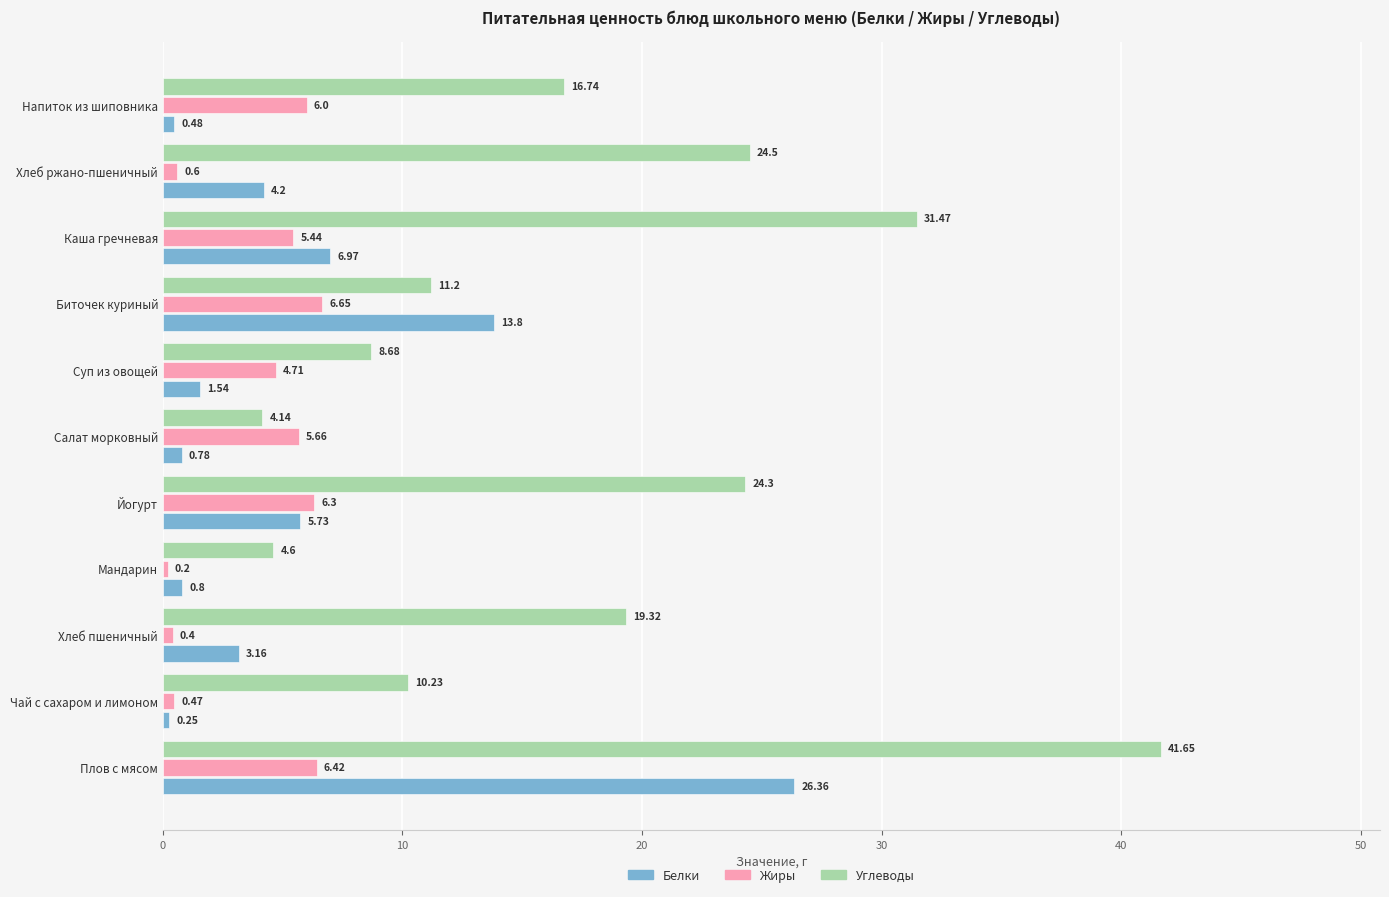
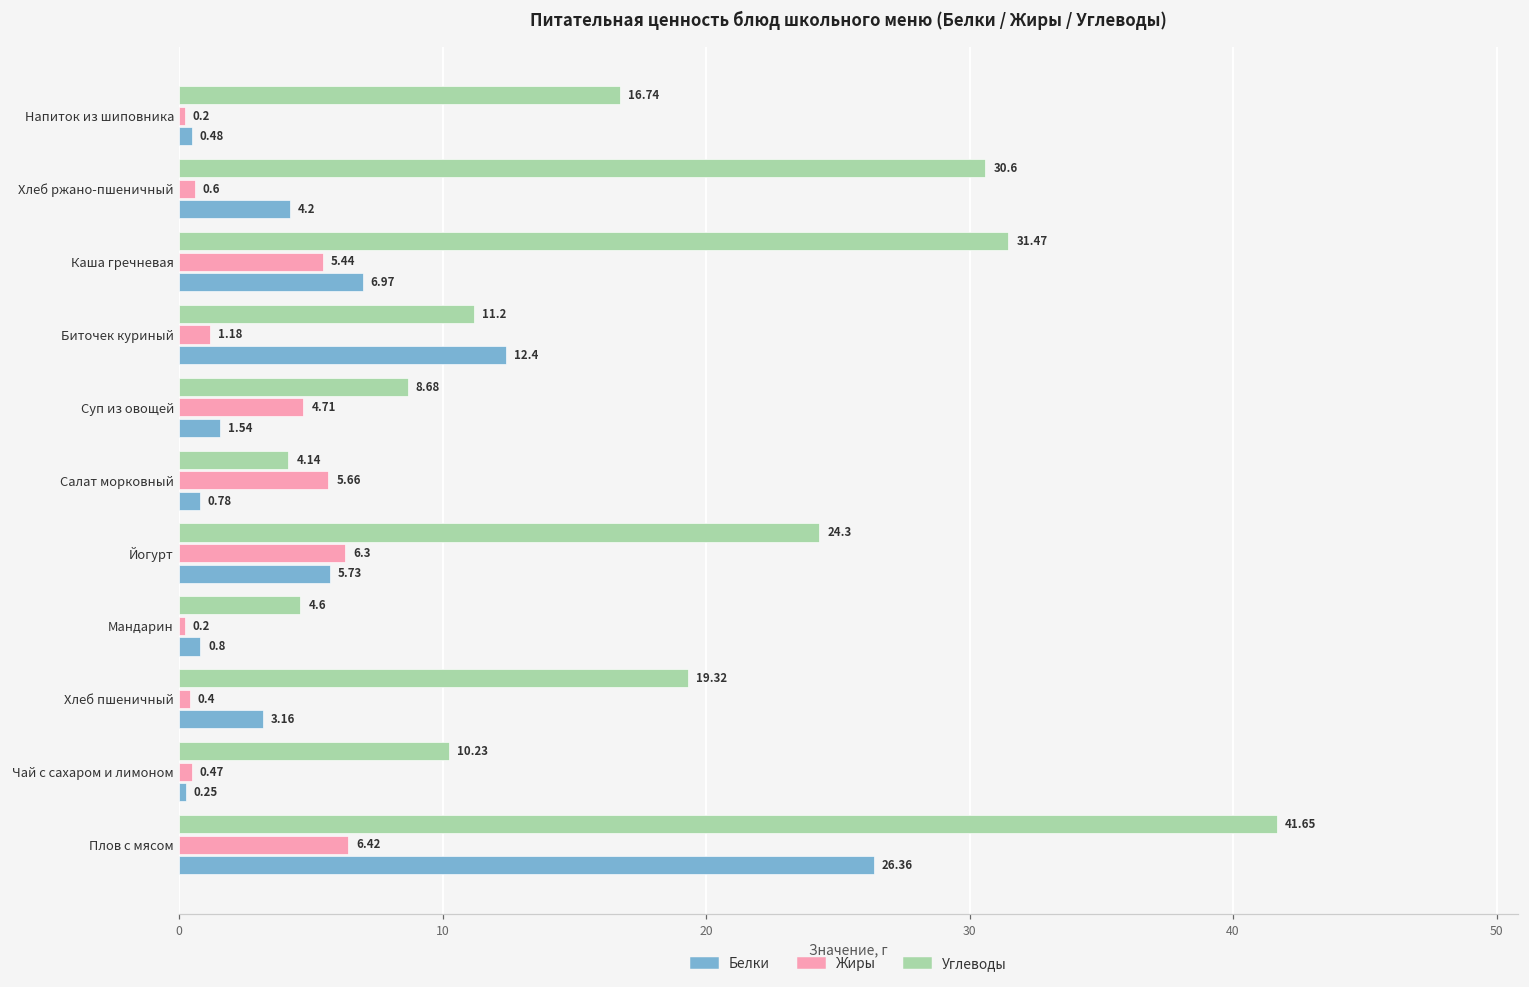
  {
    "Белки": {
      "Напиток из шиповника": 0.48,
      "Хлеб ржано-пшеничный": 4.2,
      "Каша гречневая": 6.97,
-     "Биточек куриный": 13.8,
+     "Биточек куриный": 12.4,
      "Суп из овощей": 1.54,
      "Салат морковный": 0.78,
      "Йогурт": 5.73,
      "Мандарин": 0.8,
      "Хлеб пшеничный": 3.16,
      "Чай с сахаром и лимоном": 0.25,
      "Плов с мясом": 26.36
    },
    "Жиры": {
-     "Напиток из шиповника": 6.0,
+     "Напиток из шиповника": 0.2,
      "Хлеб ржано-пшеничный": 0.6,
      "Каша гречневая": 5.44,
-     "Биточек куриный": 6.65,
+     "Биточек куриный": 1.18,
      "Суп из овощей": 4.71,
      "Салат морковный": 5.66,
      "Йогурт": 6.3,
      "Мандарин": 0.2,
      "Хлеб пшеничный": 0.4,
      "Чай с сахаром и лимоном": 0.47,
      "Плов с мясом": 6.42
    },
    "Углеводы": {
      "Напиток из шиповника": 16.74,
-     "Хлеб ржано-пшеничный": 24.5,
+     "Хлеб ржано-пшеничный": 30.6,
      "Каша гречневая": 31.47,
      "Биточек куриный": 11.2,
      "Суп из овощей": 8.68,
      "Салат морковный": 4.14,
      "Йогурт": 24.3,
      "Мандарин": 4.6,
      "Хлеб пшеничный": 19.32,
      "Чай с сахаром и лимоном": 10.23,
      "Плов с мясом": 41.65
    }
  }
